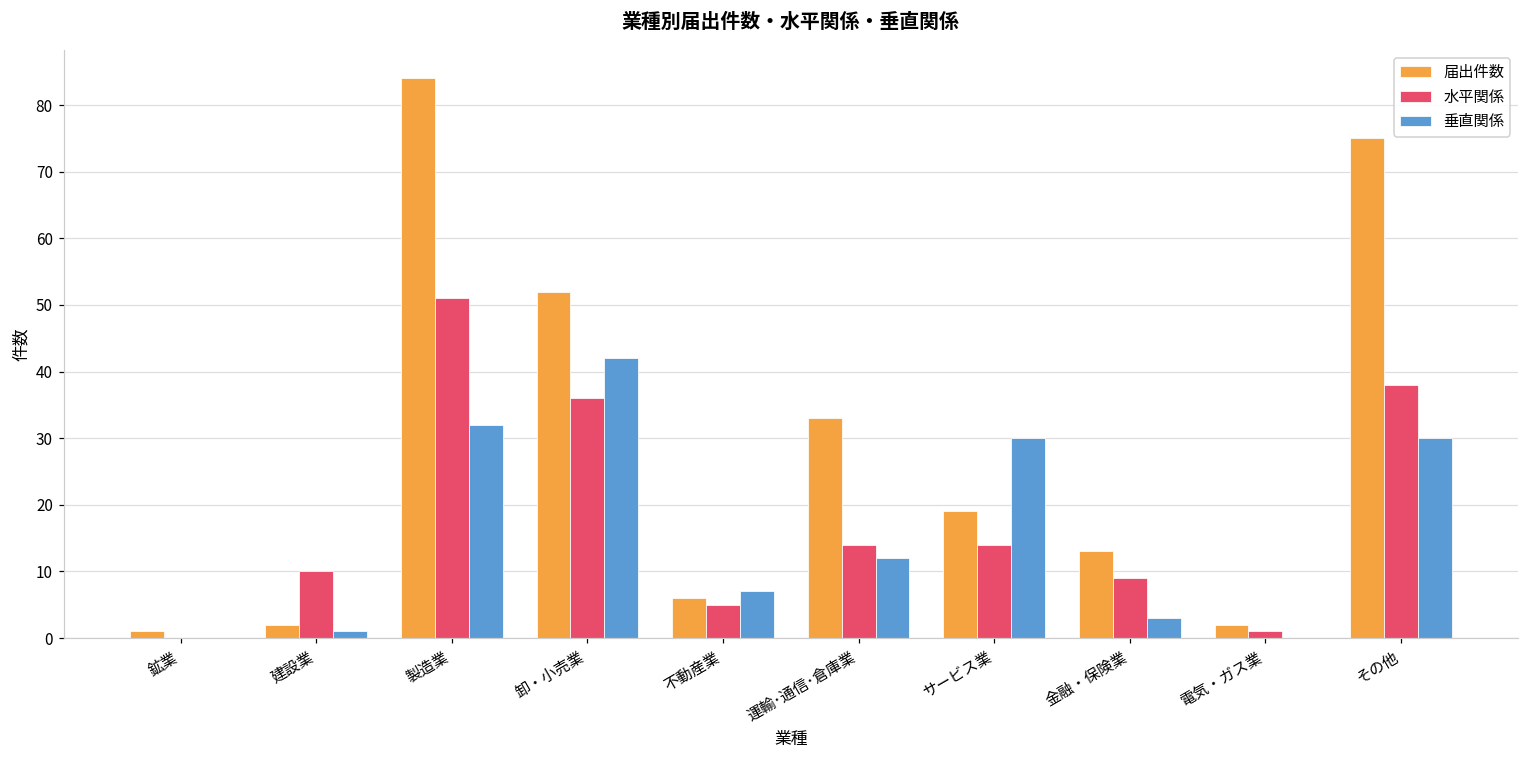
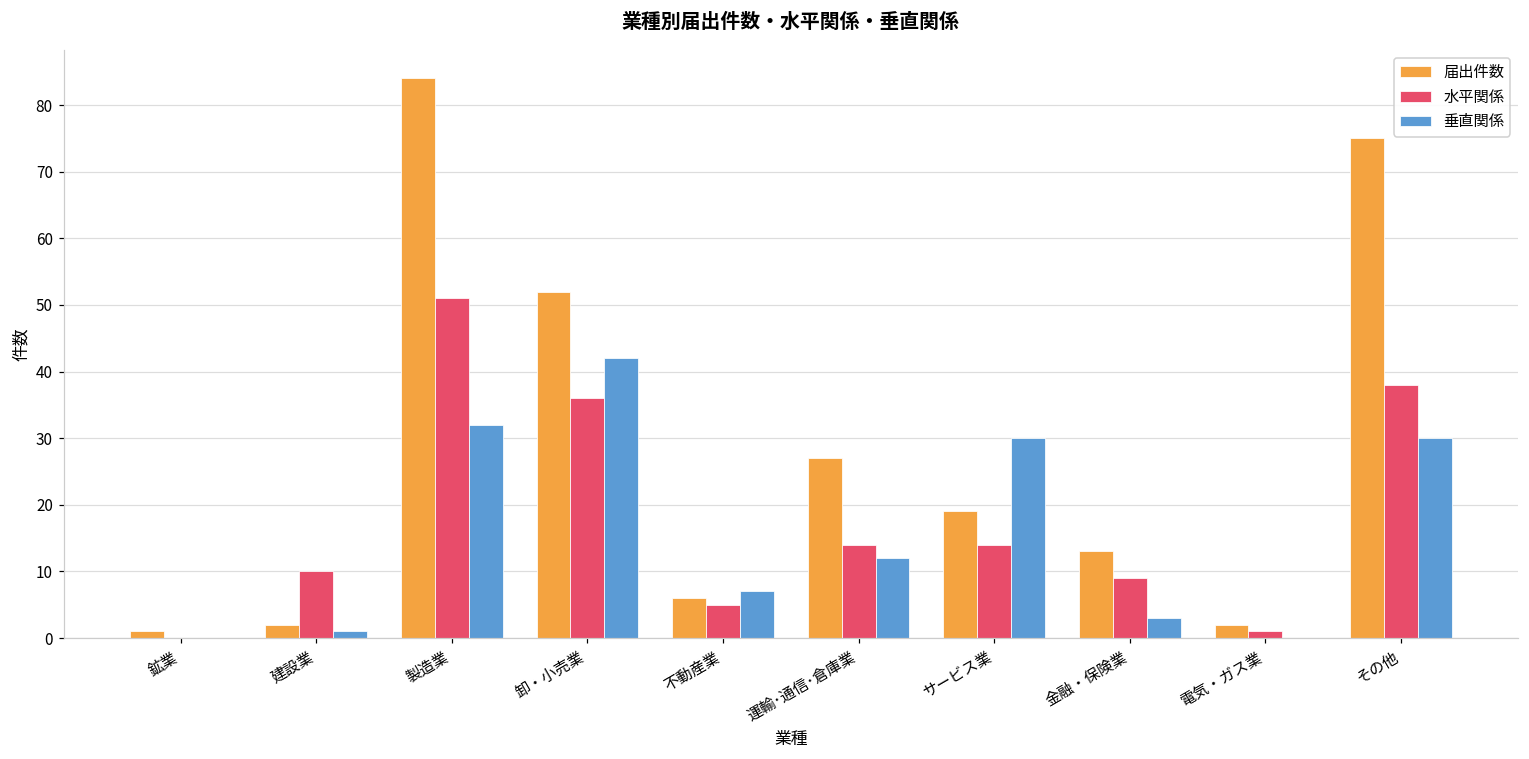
  {
    "届出件数": {
      "鉱業": 1,
      "建設業": 2,
      "製造業": 84,
      "卸・小売業": 52,
      "不動産業": 6,
-     "運輸･通信･倉庫業": 33,
+     "運輸･通信･倉庫業": 27,
      "サービス業": 19,
      "金融・保険業": 13,
      "電気・ガス業": 2,
      "その他": 75
    },
    "水平関係": {
      "鉱業": 0,
      "建設業": 10,
      "製造業": 51,
      "卸・小売業": 36,
      "不動産業": 5,
      "運輸･通信･倉庫業": 14,
      "サービス業": 14,
      "金融・保険業": 9,
      "電気・ガス業": 1,
      "その他": 38
    },
    "垂直関係": {
      "鉱業": 0,
      "建設業": 1,
      "製造業": 32,
      "卸・小売業": 42,
      "不動産業": 7,
      "運輸･通信･倉庫業": 12,
      "サービス業": 30,
      "金融・保険業": 3,
      "電気・ガス業": 0,
      "その他": 30
    }
  }
